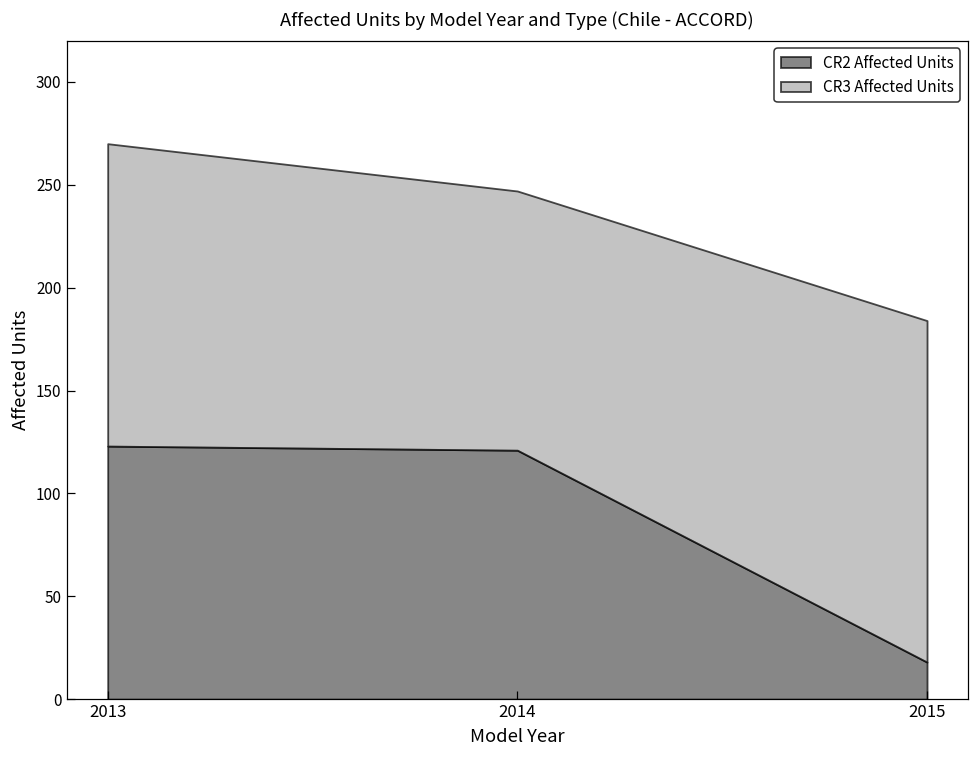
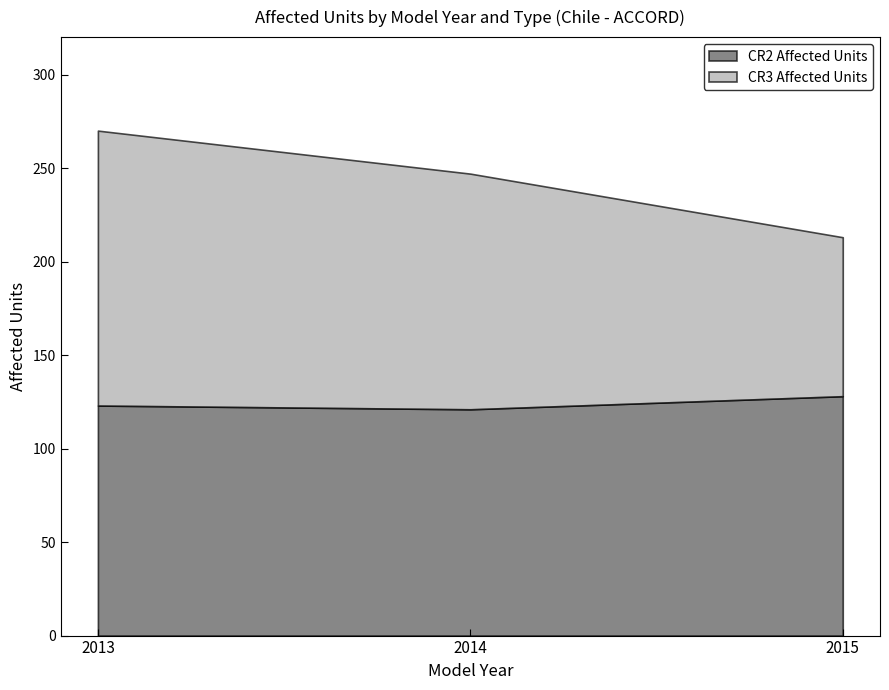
  {
    "CR2 Affected Units": {
      "2013": 123,
      "2014": 121,
-     "2015": 18
+     "2015": 128
    },
    "CR3 Affected Units": {
      "2013": 147,
      "2014": 126,
-     "2015": 166
+     "2015": 85
    }
  }
